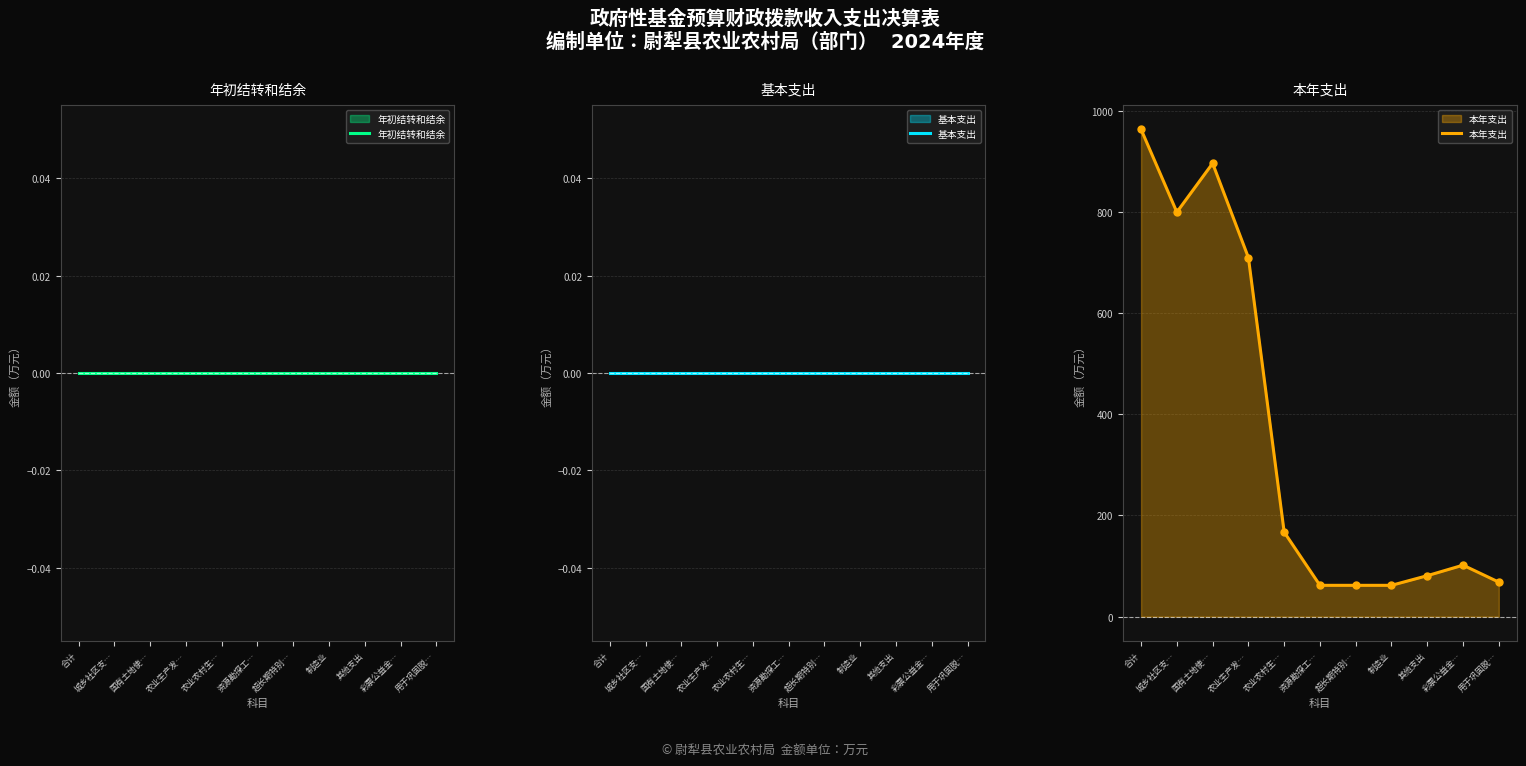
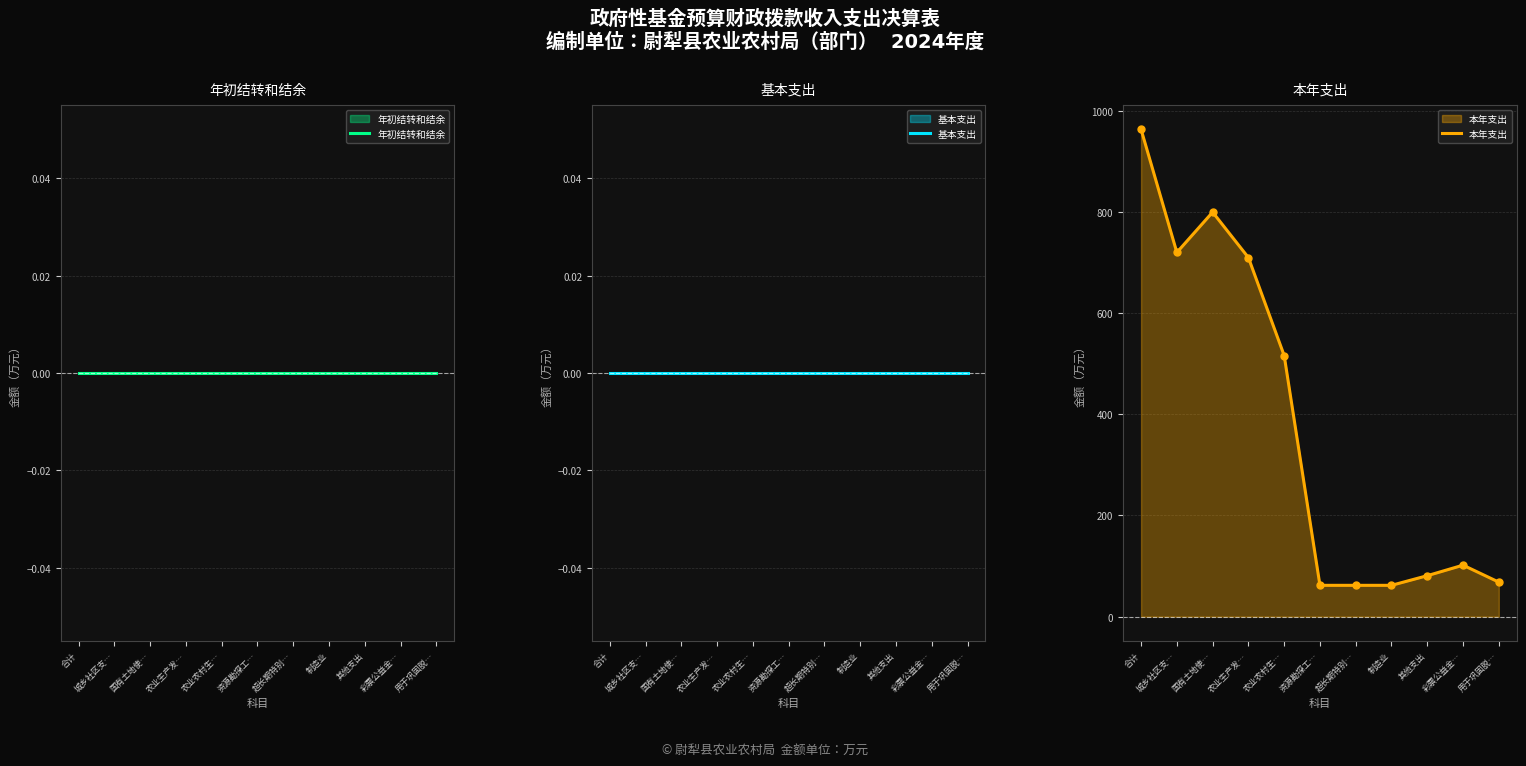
  {
    "年初结转和结余": {
      "合计": 0.000,
      "城乡社区支…": 0.000,
      "国有土地使…": 0.000,
      "农业生产发…": 0.000,
      "农业农村生…": 0.000,
      "资源勘探工…": 0.000,
      "超长期特别…": 0.000,
      "制造业": 0.000,
      "其他支出": 0.000,
      "彩票公益金…": 0.000,
      "用于巩固脱…": 0.000
    },
    "基本支出": {
      "合计": 0.000,
      "城乡社区支…": 0.000,
      "国有土地使…": 0.000,
      "农业生产发…": 0.000,
      "农业农村生…": 0.000,
      "资源勘探工…": 0.000,
      "超长期特别…": 0.000,
      "制造业": 0.000,
      "其他支出": 0.000,
      "彩票公益金…": 0.000,
      "用于巩固脱…": 0.000
    },
    "本年支出": {
      "合计": 960,
-     "城乡社区支…": 800,
-     "国有土地使…": 900,
+     "城乡社区支…": 720,
+     "国有土地使…": 800,
      "农业生产发…": 710,
-     "农业农村生…": 170,
+     "农业农村生…": 520,
      "资源勘探工…": 60,
      "超长期特别…": 60,
      "制造业": 60,
      "其他支出": 80,
      "彩票公益金…": 100,
      "用于巩固脱…": 70
    }
  }
